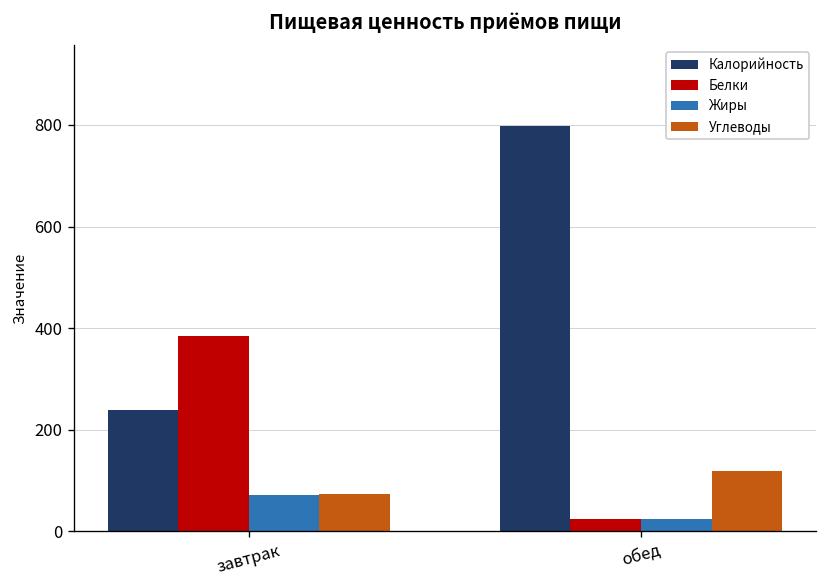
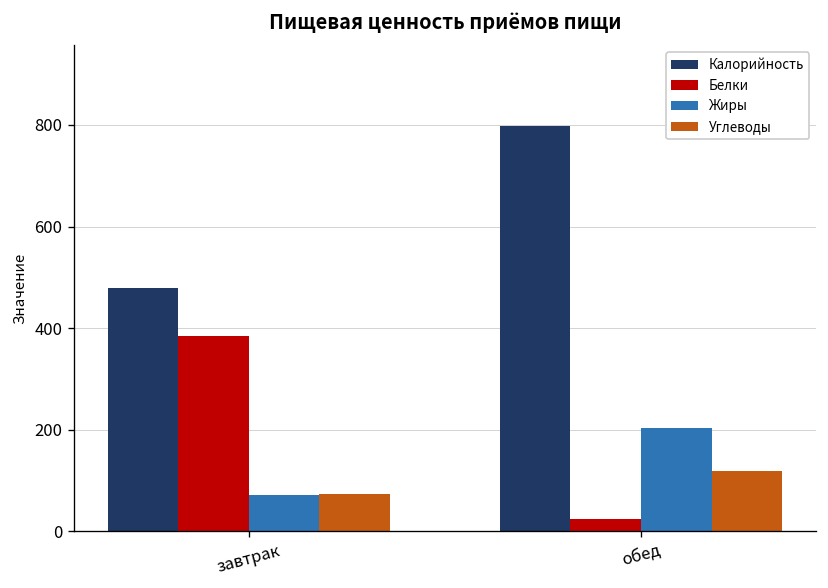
  {
    "Калорийность": {
-     "завтрак": 240,
+     "завтрак": 480,
      "обед": 800
    },
    "Белки": {
      "завтрак": 390,
      "обед": 30
    },
    "Жиры": {
      "завтрак": 70,
-     "обед": 20
+     "обед": 200
    },
    "Углеводы": {
      "завтрак": 70,
      "обед": 120
    }
  }
